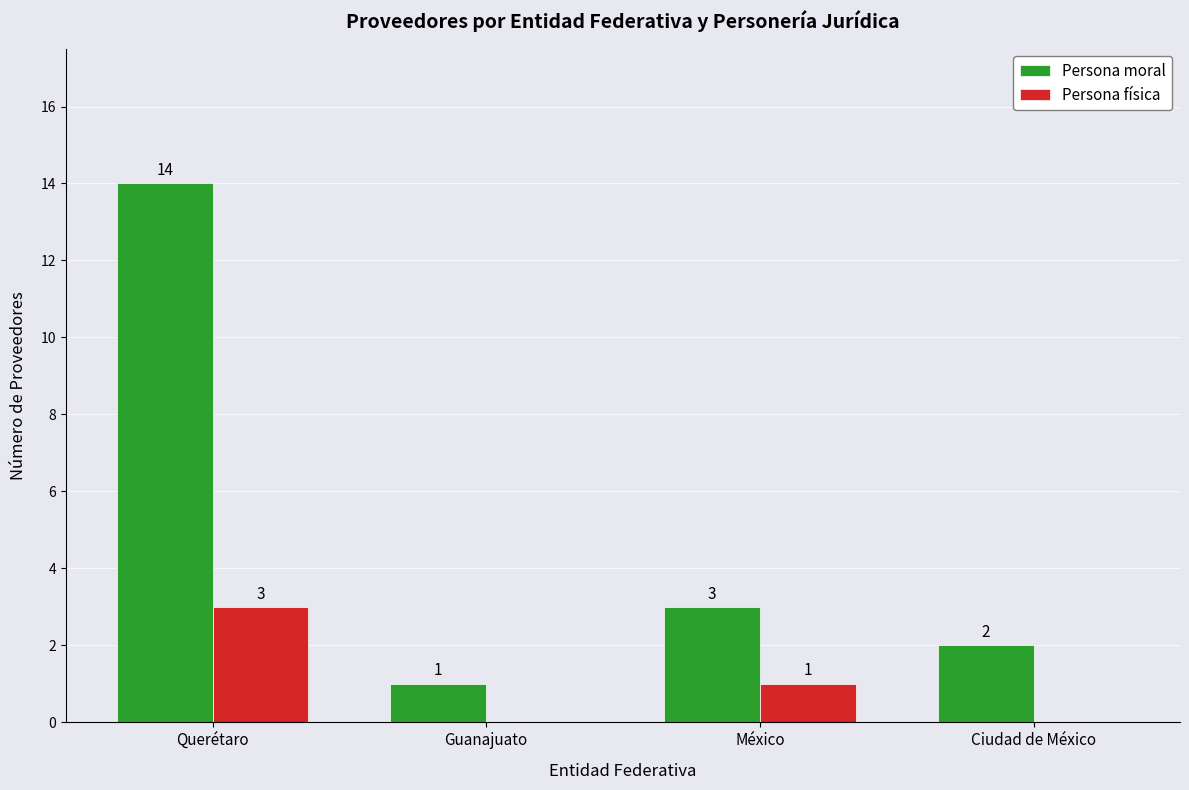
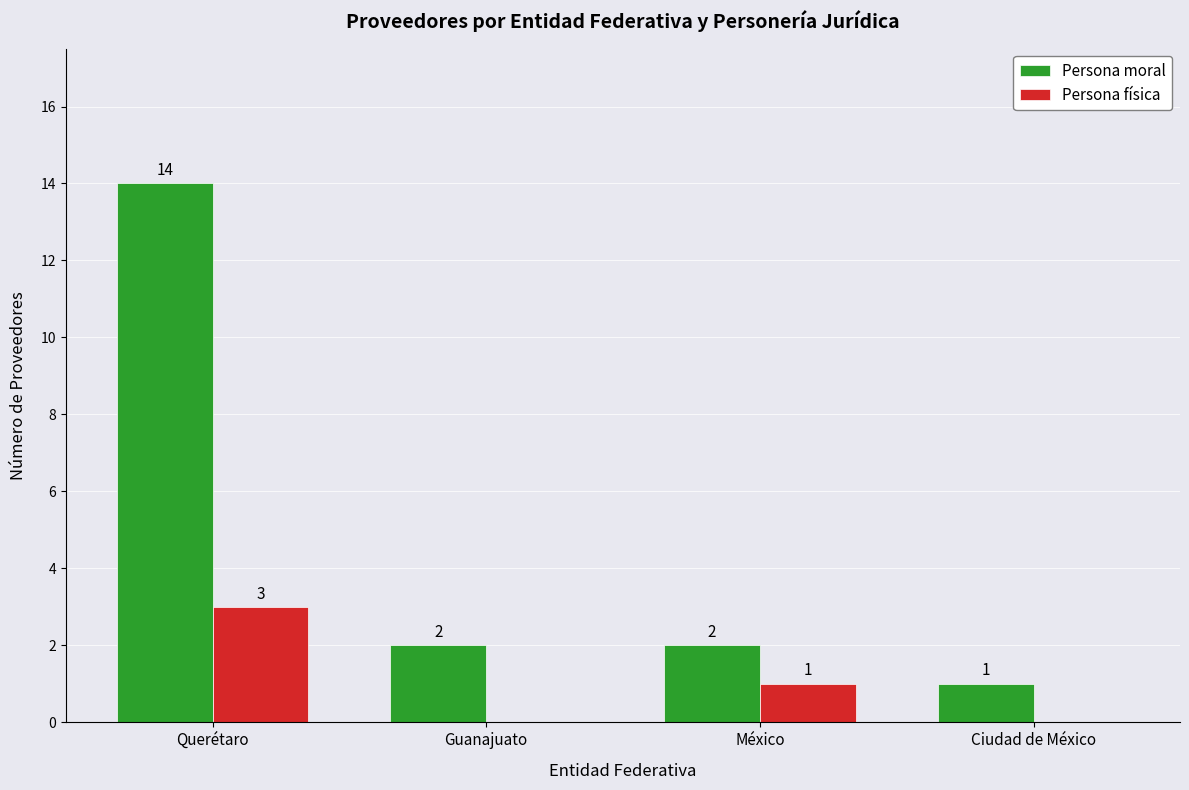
  {
    "Persona moral": {
      "Querétaro": 14,
-     "Guanajuato": 1,
-     "México": 3,
-     "Ciudad de México": 2
+     "Guanajuato": 2,
+     "México": 2,
+     "Ciudad de México": 1
    },
    "Persona física": {
      "Querétaro": 3,
      "México": 1
    }
  }
